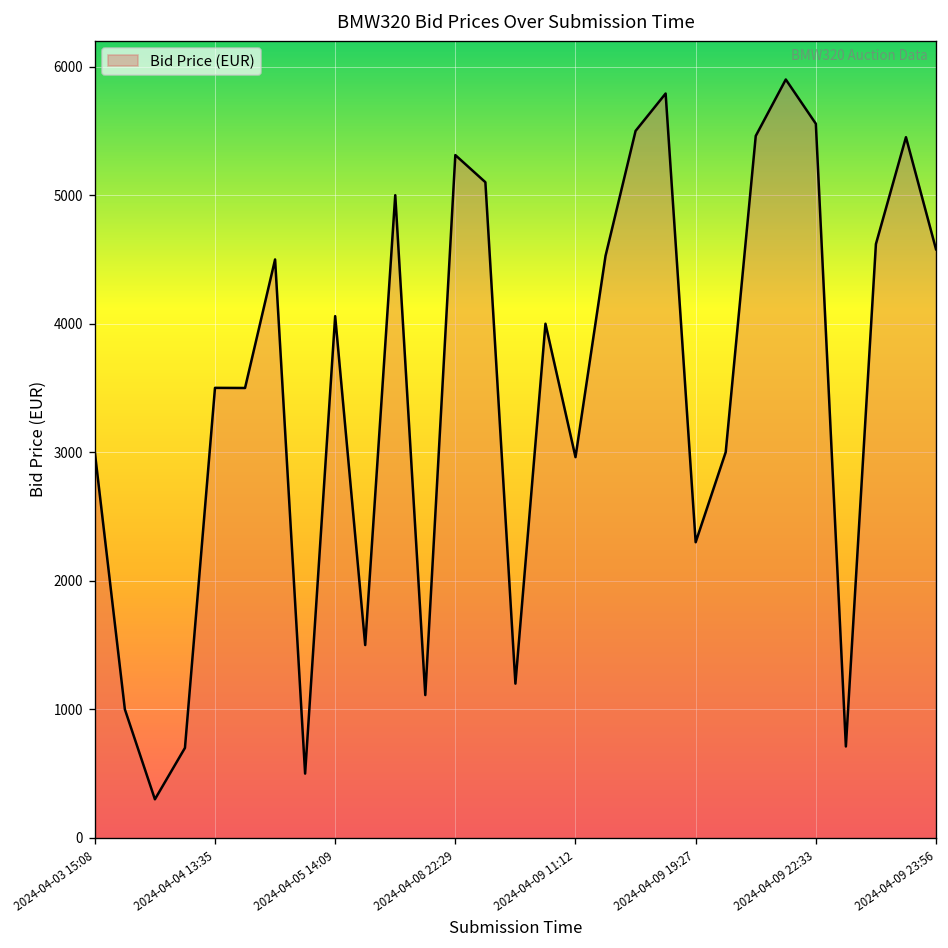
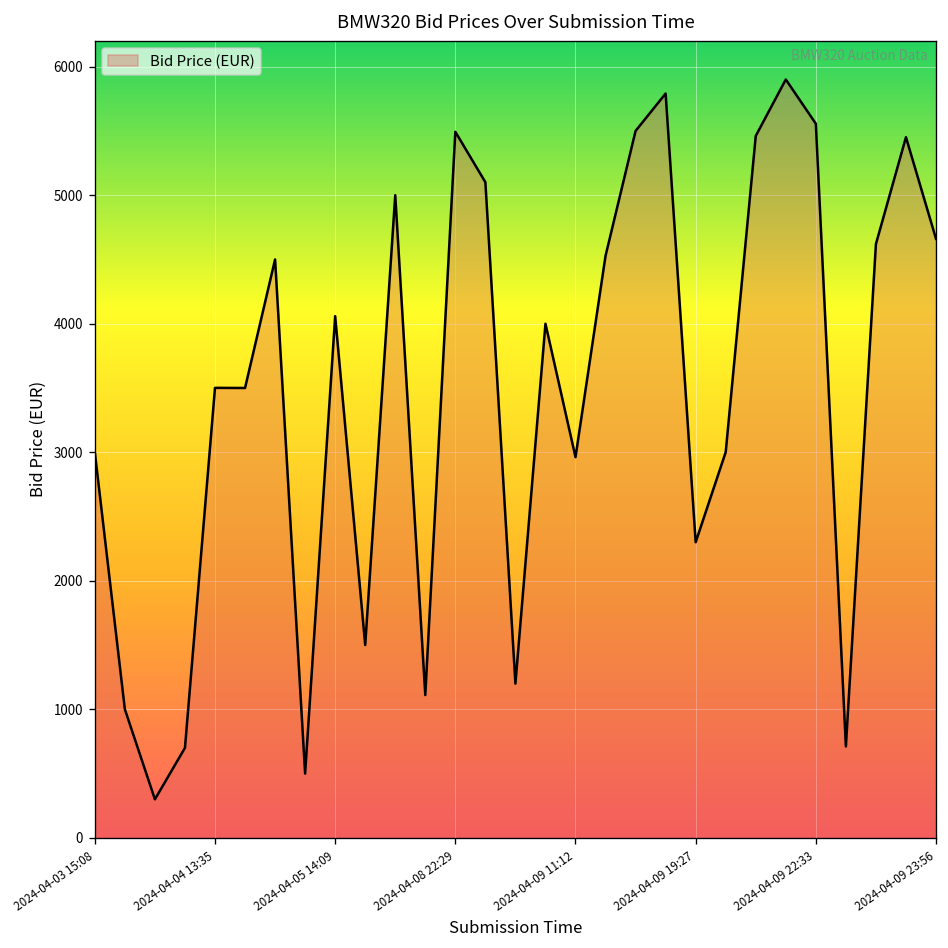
  {
    "2024-04-03 15:08": 3000,
    "2024-04-04 13:35": 3500,
    "2024-04-05 14:09": 4060,
-   "2024-04-08 22:29": 5310,
+   "2024-04-08 22:29": 5490,
    "2024-04-09 11:12": 2960,
    "2024-04-09 19:27": 2300,
    "2024-04-09 22:33": 5560,
-   "2024-04-09 23:56": 4580
+   "2024-04-09 23:56": 4660
  }
